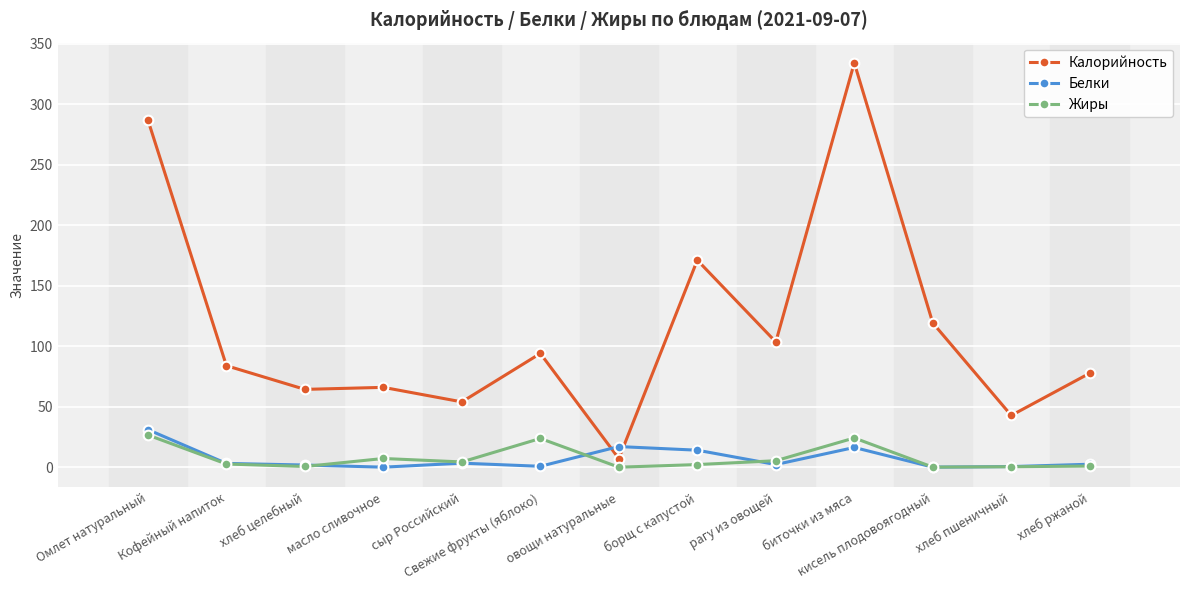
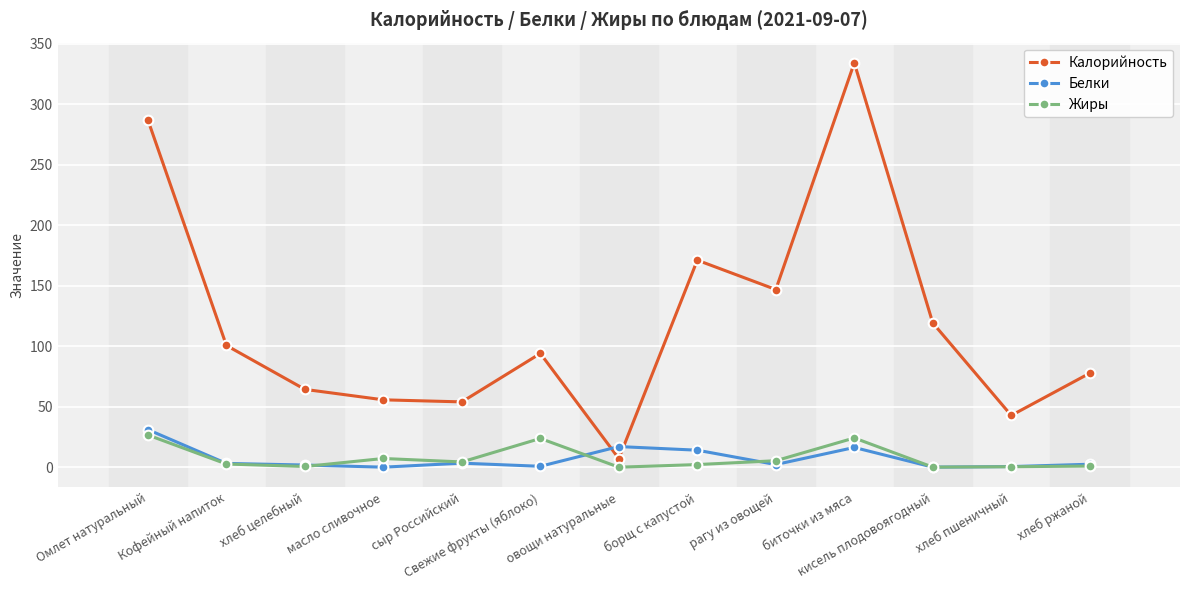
  {
    "Калорийность": {
      "Омлет натуральный": 287,
-     "Кофейный напиток": 84,
+     "Кофейный напиток": 101,
      "хлеб целебный": 64,
-     "масло сливочное": 66,
+     "масло сливочное": 56,
      "сыр Российский": 54,
      "Свежие фрукты (яблоко)": 94,
      "овощи натуральные": 7,
      "борщ с капустой": 171,
-     "рагу из овощей": 104,
+     "рагу из овощей": 147,
      "биточки из мяса": 334,
      "кисель плодовоягодный": 119,
      "хлеб пшеничный": 43,
      "хлеб ржаной": 78
    },
    "Белки": {
      "Омлет натуральный": 31,
      "масло сливочное": 0,
      "Свежие фрукты (яблоко)": 1,
      "овощи натуральные": 17,
      "борщ с капустой": 14,
      "рагу из овощей": 2,
      "биточки из мяса": 16
    },
    "Жиры": {
      "Омлет натуральный": 27,
      "масло сливочное": 7,
      "Свежие фрукты (яблоко)": 24,
      "овощи натуральные": 0,
      "борщ с капустой": 2,
      "рагу из овощей": 5,
      "биточки из мяса": 24
    }
  }
